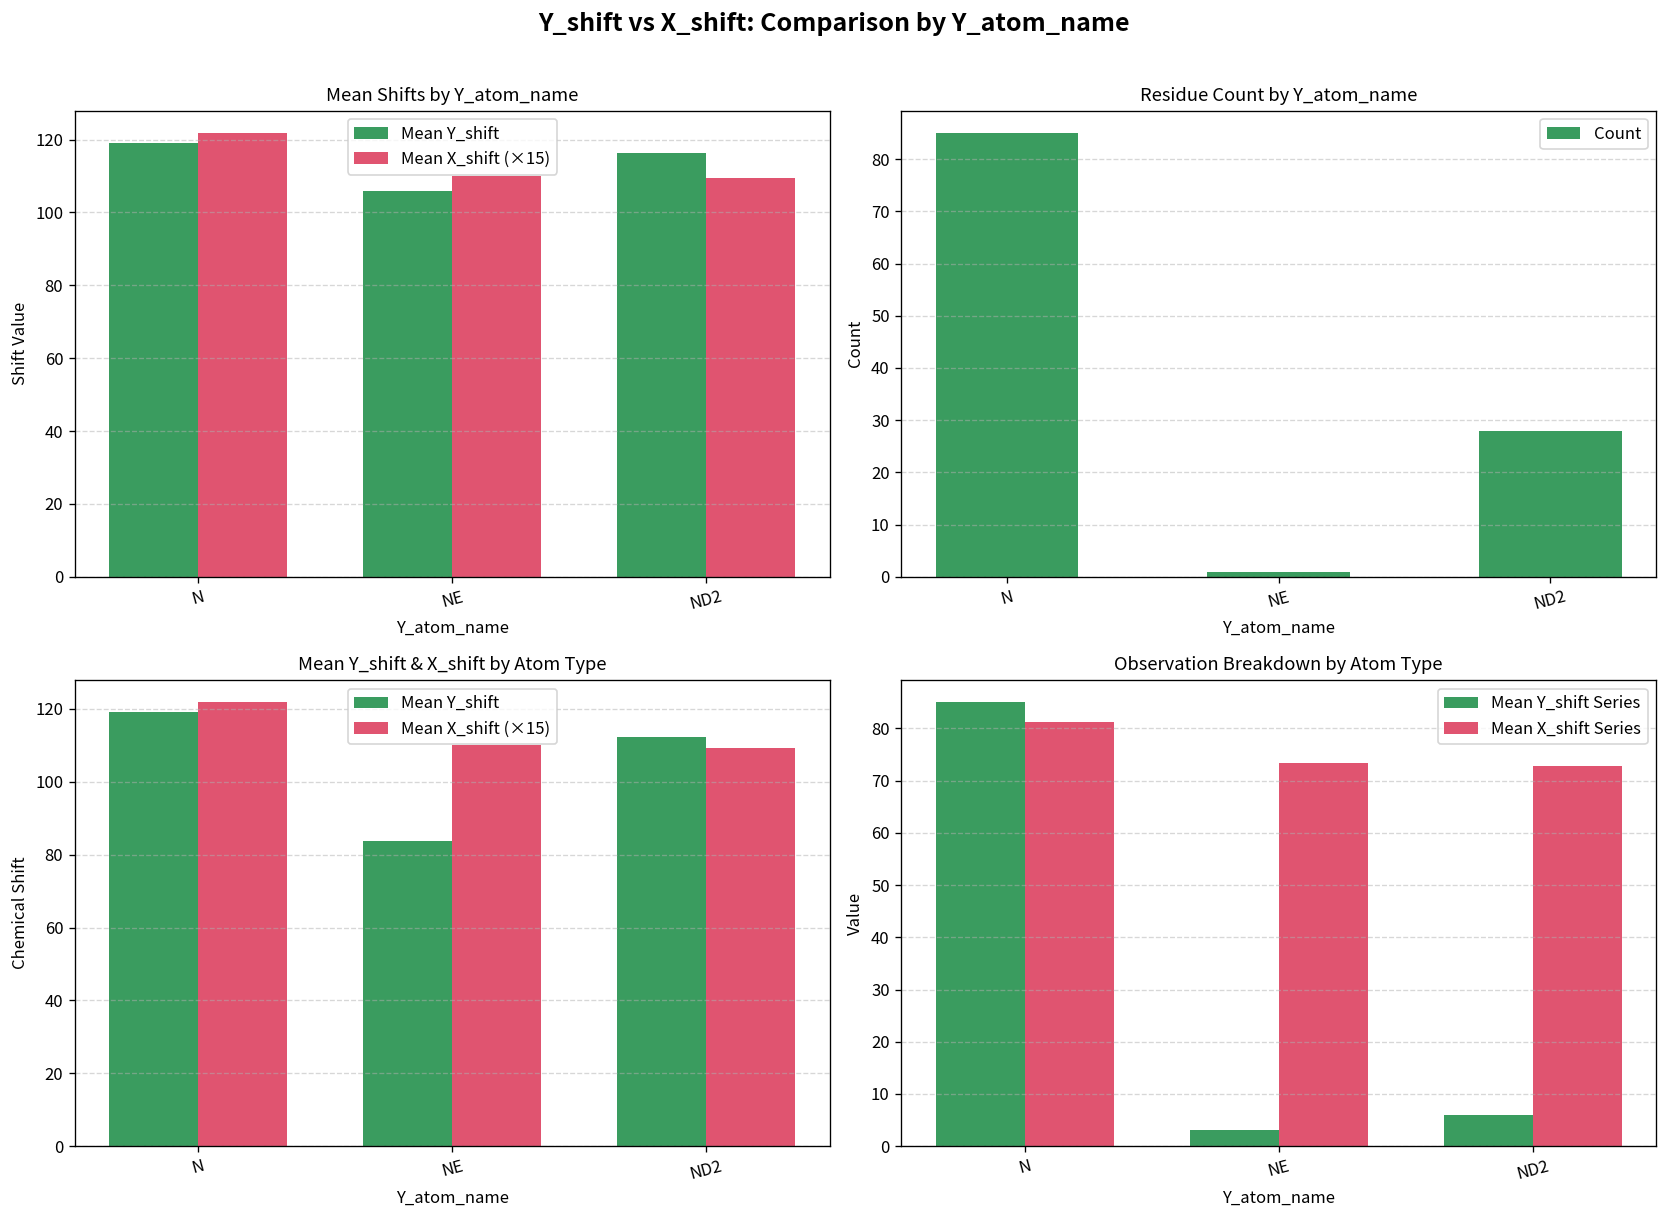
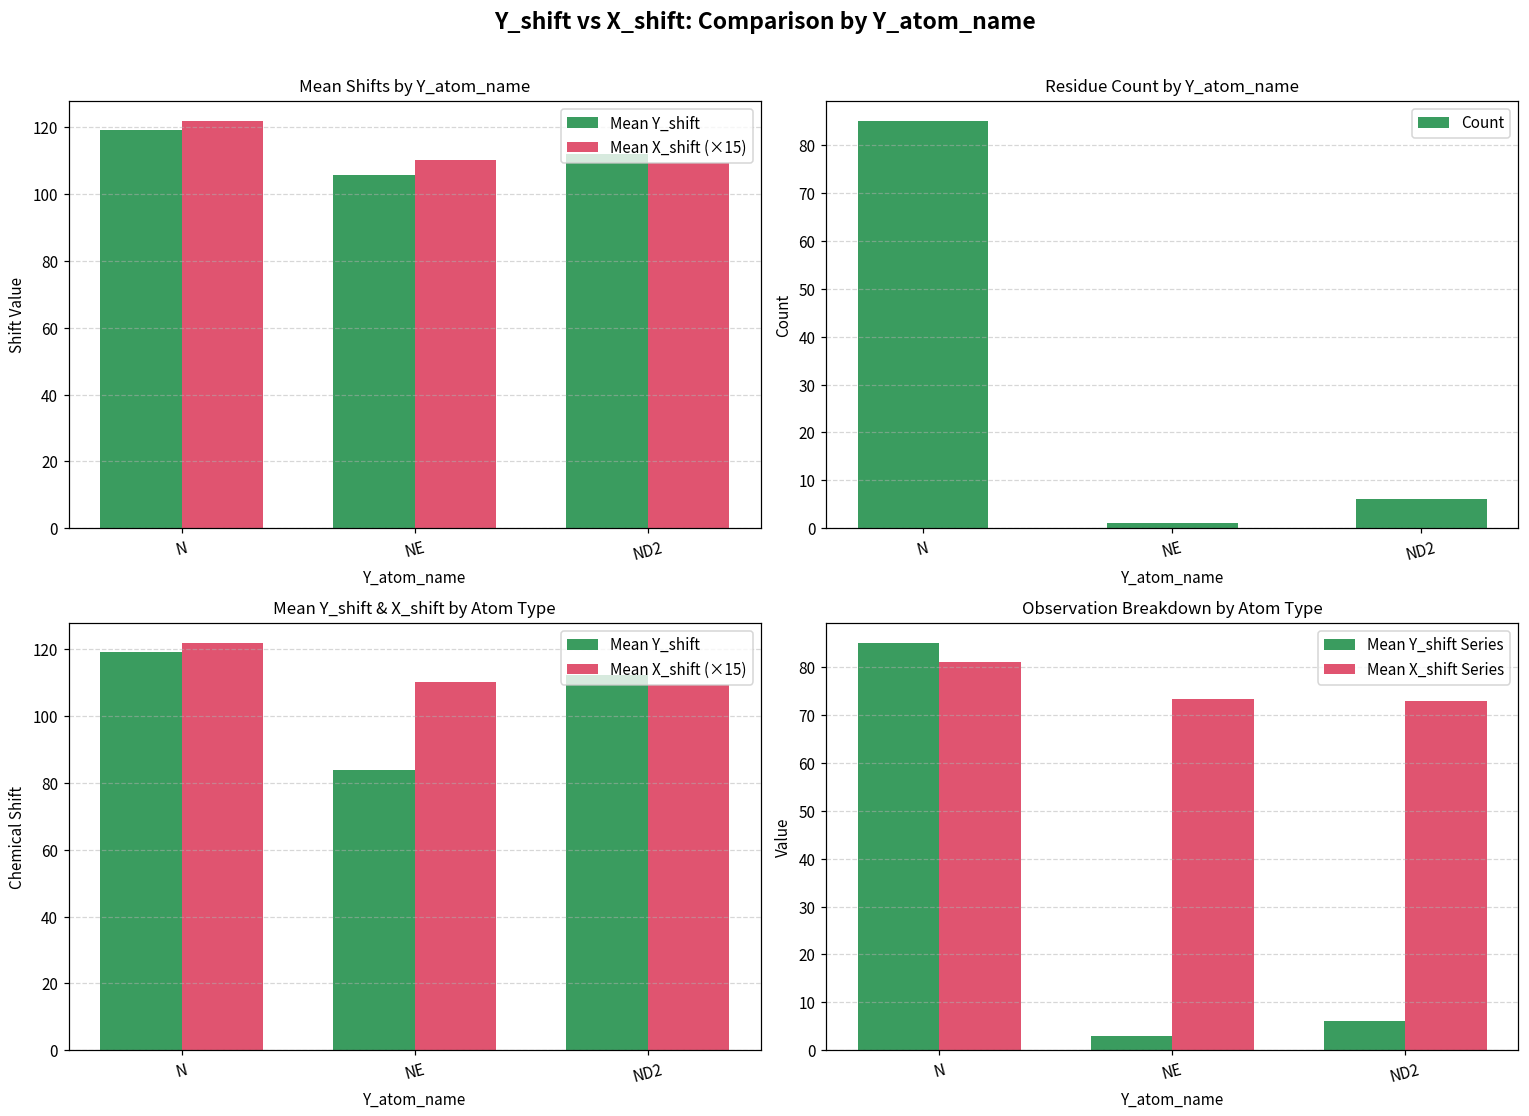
  {
    "Mean Shifts by Y_atom_name": {
      "Mean Y_shift": {
        "N": 119,
        "NE": 106,
-       "ND2": 116
+       "ND2": 112
      },
      "Mean X_shift (×15)": {
        "N": 122,
        "NE": 110,
        "ND2": 109
      }
    },
    "Residue Count by Y_atom_name": {
      "N": 85,
      "NE": 1,
-     "ND2": 28
+     "ND2": 6
    },
    "Mean Y_shift & X_shift by Atom Type": {
      "Mean Y_shift": {
        "N": 119,
        "NE": 84,
        "ND2": 112
      },
      "Mean X_shift (×15)": {
        "N": 122,
        "NE": 110,
        "ND2": 109
      }
    },
    "Observation Breakdown by Atom Type": {
      "Mean Y_shift Series": {
        "N": 85,
        "NE": 3,
        "ND2": 6
      },
      "Mean X_shift Series": {
        "N": 81,
        "NE": 73,
        "ND2": 73
      }
    }
  }
